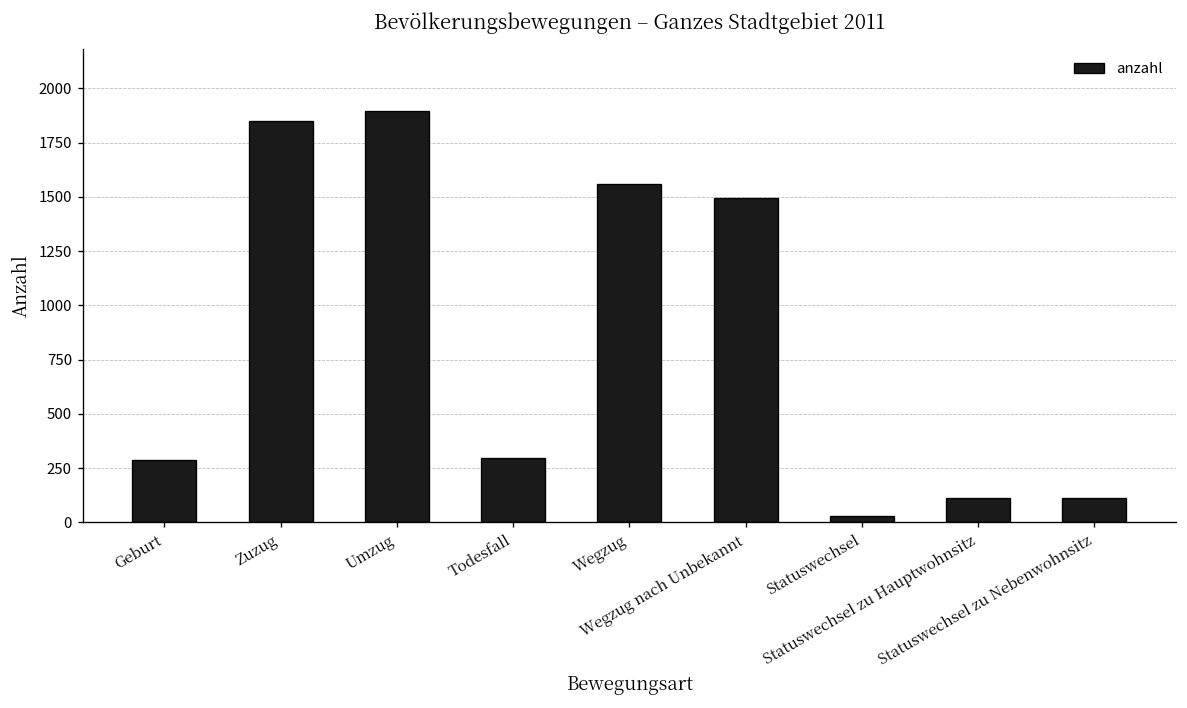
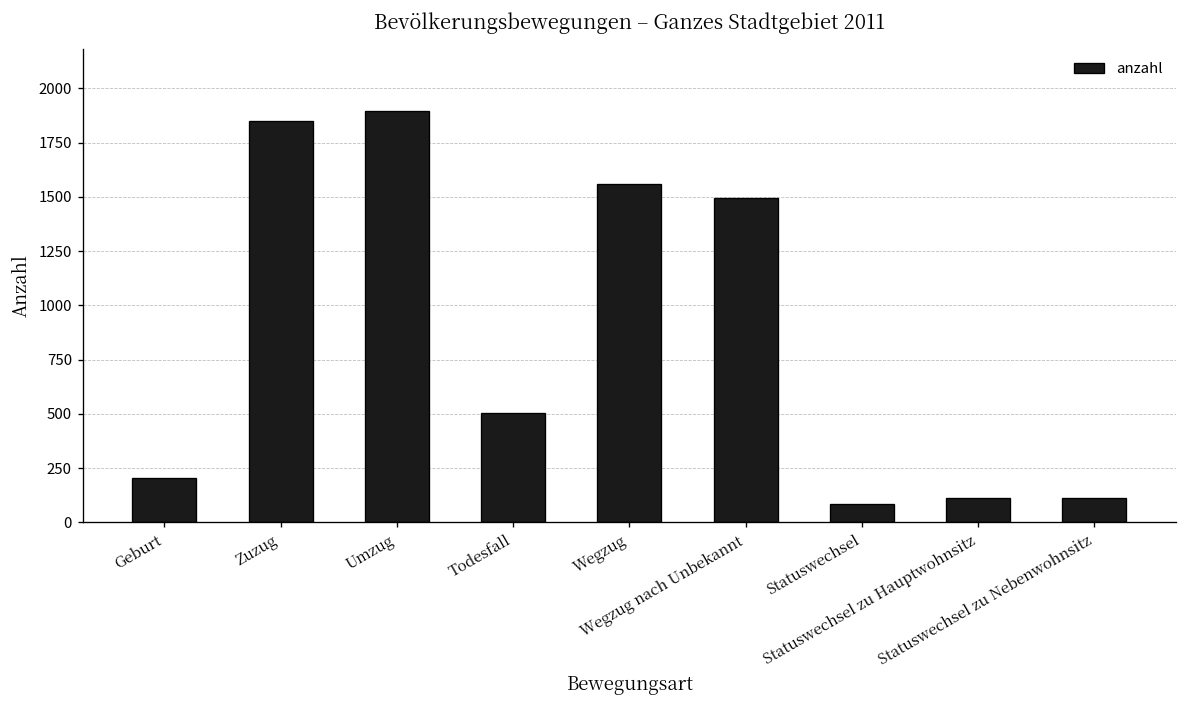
  {
-   "Geburt": 290,
+   "Geburt": 200,
    "Zuzug": 1850,
    "Umzug": 1900,
-   "Todesfall": 300,
+   "Todesfall": 510,
    "Wegzug": 1560,
    "Wegzug nach Unbekannt": 1500,
-   "Statuswechsel": 30,
+   "Statuswechsel": 80,
    "Statuswechsel zu Hauptwohnsitz": 110,
    "Statuswechsel zu Nebenwohnsitz": 110
  }
